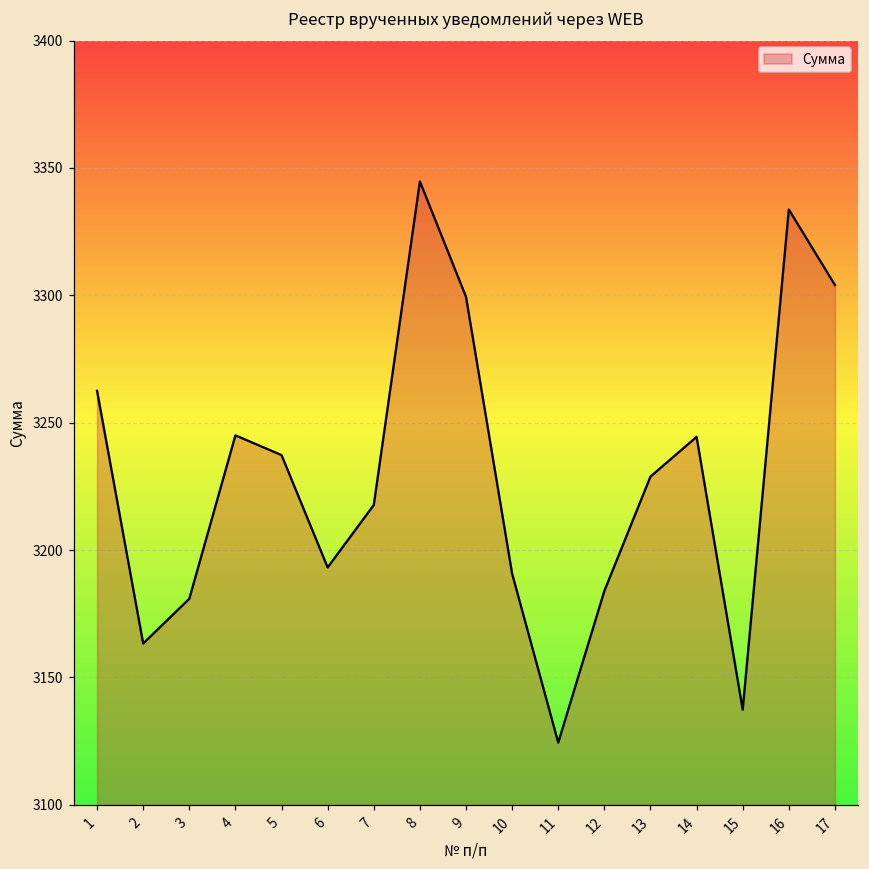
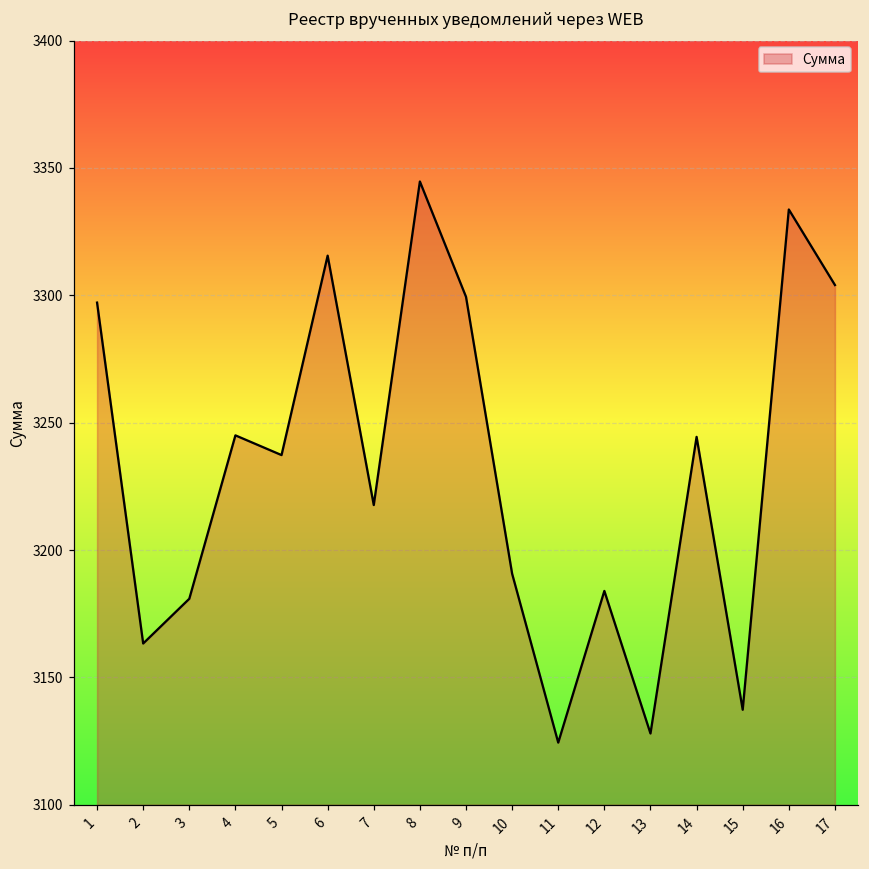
  {
-   "1": 3263,
+   "1": 3297,
    "2": 3163,
    "3": 3181,
    "4": 3245,
    "5": 3237,
-   "6": 3193,
+   "6": 3316,
    "7": 3218,
    "8": 3345,
    "9": 3299,
    "10": 3191,
    "11": 3124,
    "12": 3184,
-   "13": 3229,
+   "13": 3128,
    "14": 3244,
    "15": 3137,
    "16": 3334,
    "17": 3304
  }
